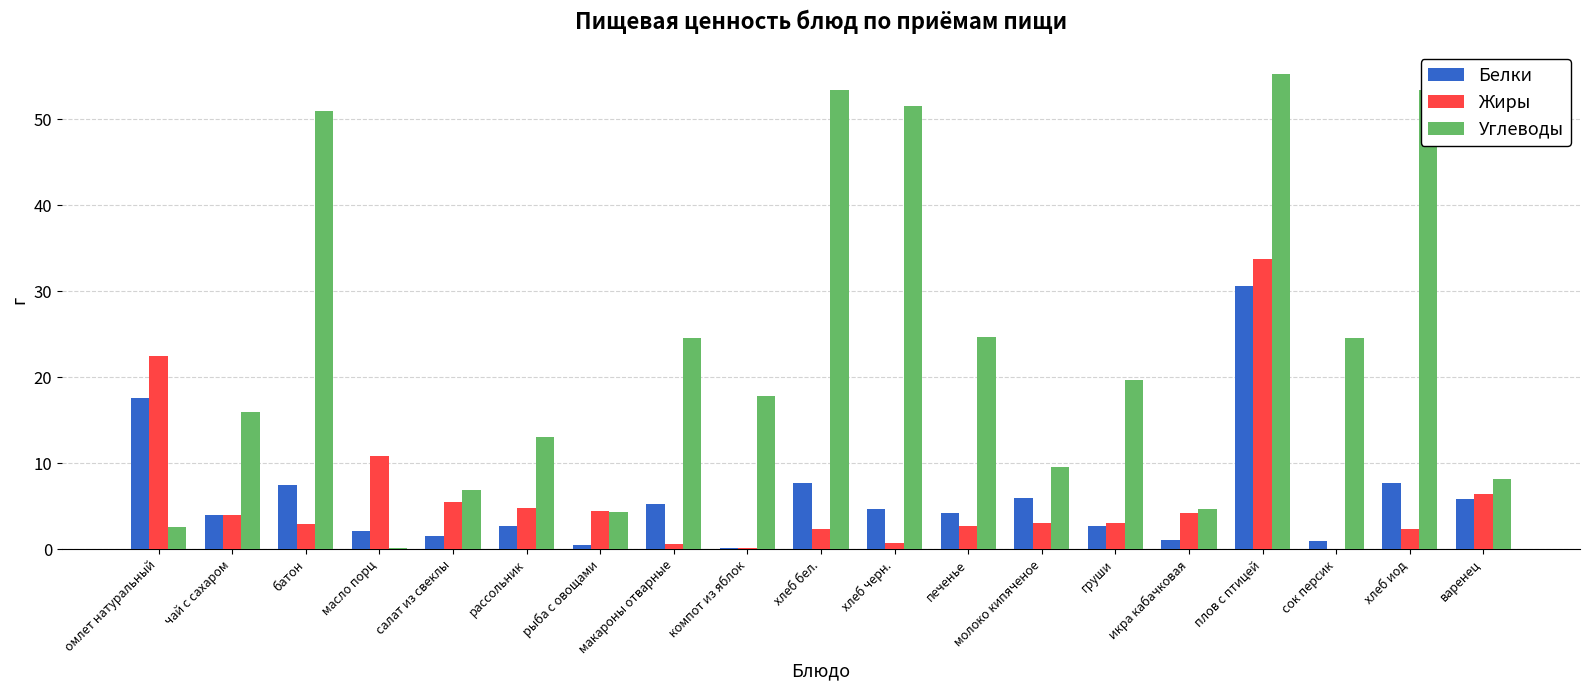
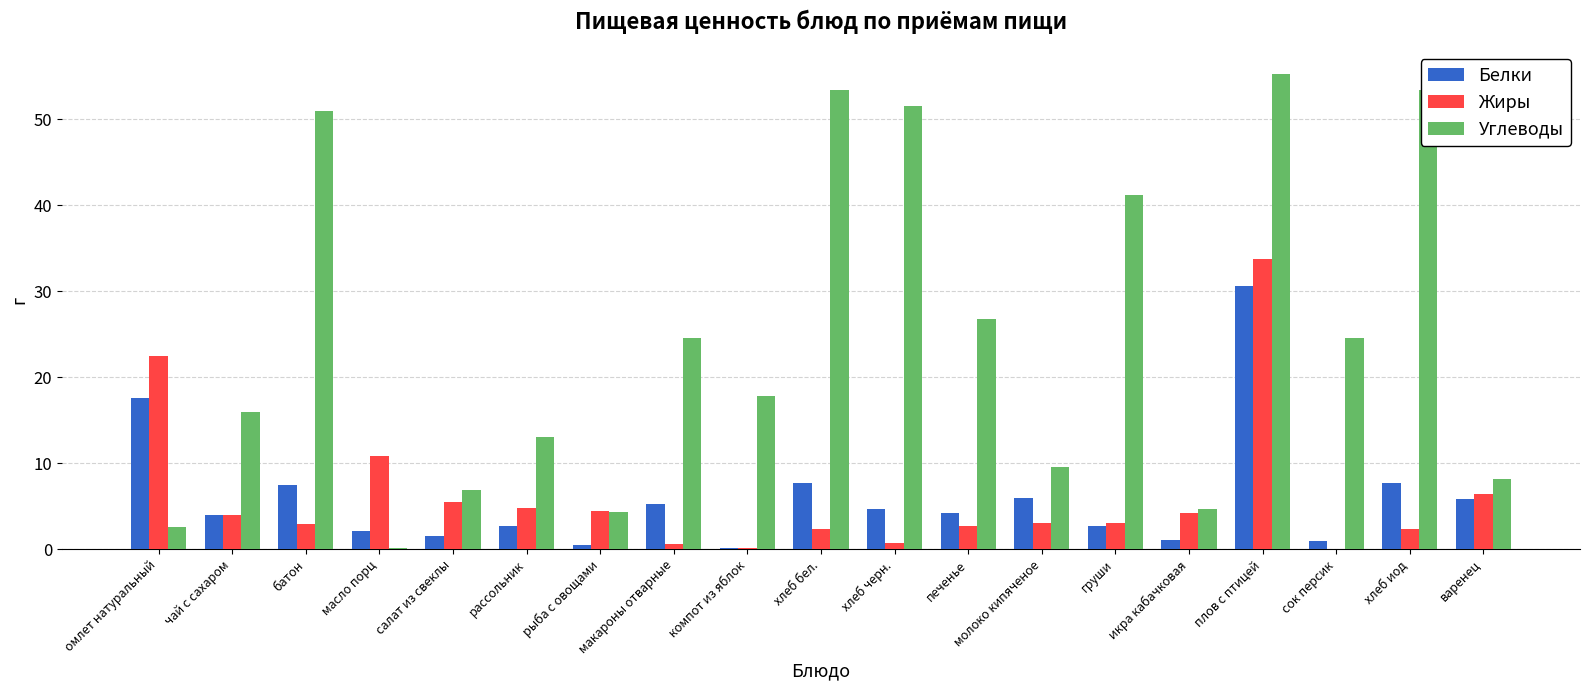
  {
    "Белки": {
      "омлет натуральный": 18,
      "чай с сахаром": 4,
      "батон": 8,
      "масло порц": 2,
      "салат из свеклы": 2,
      "рассольник": 3,
      "рыба с овощами": 1,
      "макароны отварные": 5,
      "хлеб бел.": 8,
      "хлеб черн.": 5,
      "печенье": 4,
      "молоко кипяченое": 6,
      "груши": 3,
      "икра кабачковая": 1,
      "плов с птицей": 31,
      "сок персик": 1,
      "хлеб иод": 8,
      "варенец": 6
    },
    "Жиры": {
      "омлет натуральный": 23,
      "чай с сахаром": 4,
      "батон": 3,
      "масло порц": 11,
      "салат из свеклы": 5,
      "рассольник": 5,
      "рыба с овощами": 5,
      "макароны отварные": 1,
      "хлеб бел.": 2,
      "хлеб черн.": 1,
      "печенье": 3,
      "молоко кипяченое": 3,
      "груши": 3,
      "икра кабачковая": 4,
      "плов с птицей": 34,
      "сок персик": 0,
      "хлеб иод": 2,
      "варенец": 6
    },
    "Углеводы": {
      "омлет натуральный": 3,
      "чай с сахаром": 16,
      "батон": 51,
      "салат из свеклы": 7,
      "рассольник": 13,
      "рыба с овощами": 4,
      "макароны отварные": 25,
      "компот из яблок": 18,
      "хлеб бел.": 53,
      "хлеб черн.": 52,
-     "печенье": 25,
+     "печенье": 27,
      "молоко кипяченое": 10,
-     "груши": 20,
+     "груши": 41,
      "икра кабачковая": 5,
      "плов с птицей": 55,
      "сок персик": 25,
      "варенец": 8
    }
  }
